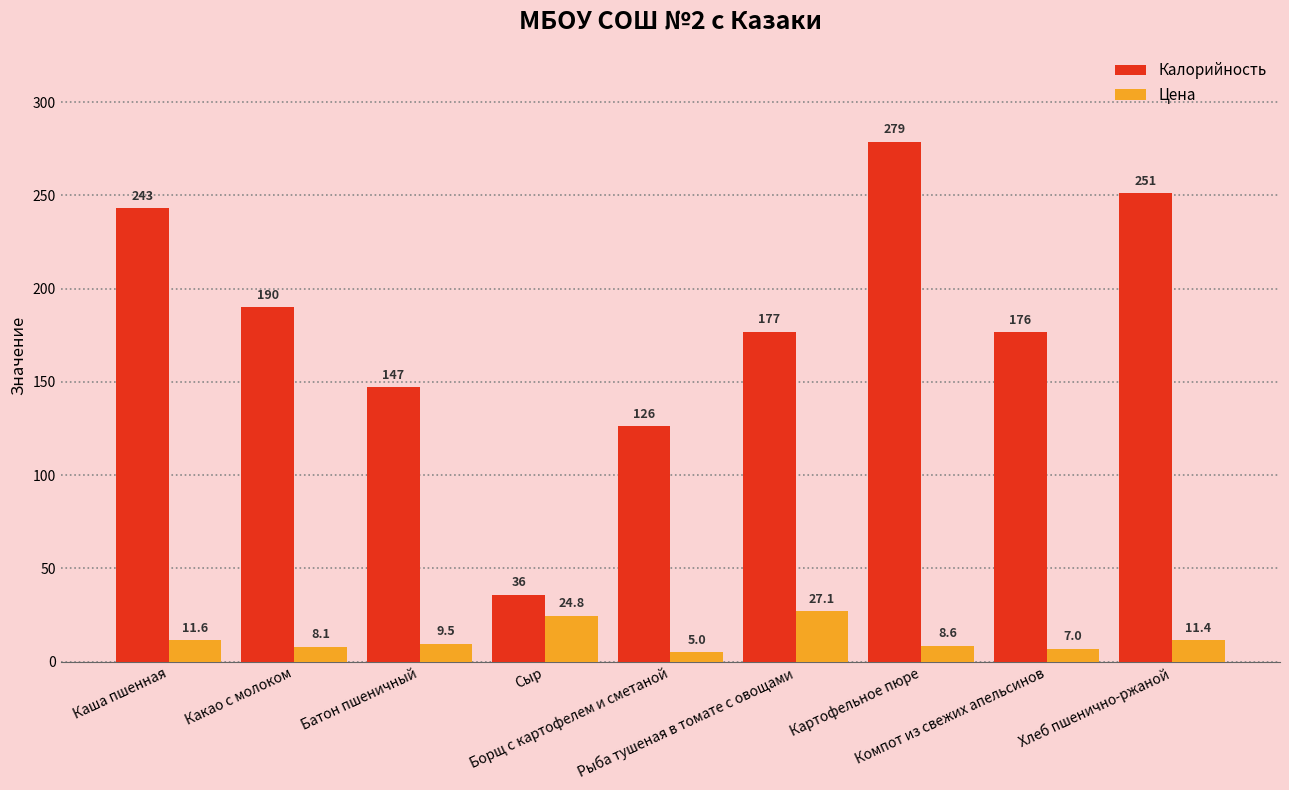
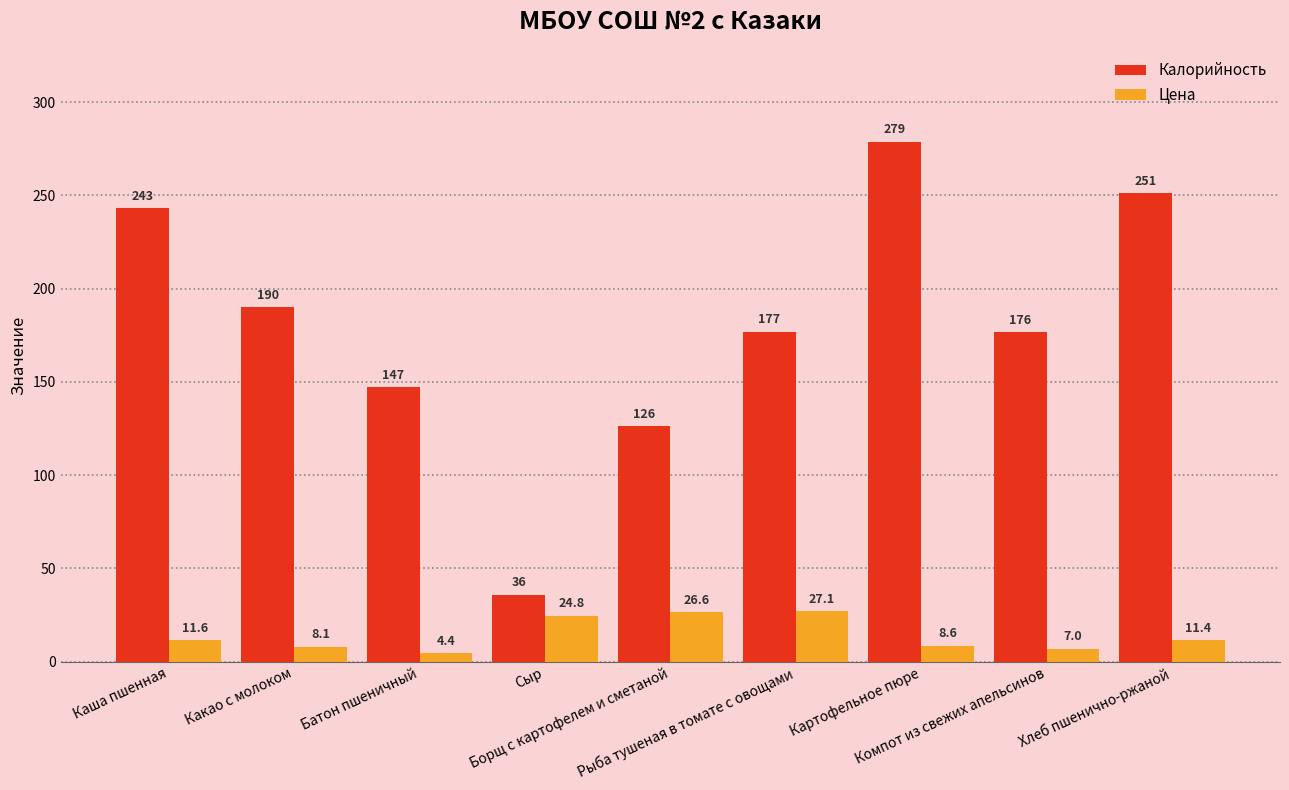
  {
    "Калорийность": {
      "Каша пшенная": 243,
      "Какао с молоком": 190,
      "Батон пшеничный": 147,
      "Сыр": 36,
      "Борщ с картофелем и сметаной": 126,
      "Рыба тушеная в томате с овощами": 177,
      "Картофельное пюре": 279,
      "Компот из свежих апельсинов": 176,
      "Хлеб пшенично-ржаной": 251
    },
    "Цена": {
      "Каша пшенная": 11.6,
      "Какао с молоком": 8.1,
-     "Батон пшеничный": 9.5,
+     "Батон пшеничный": 4.4,
      "Сыр": 24.8,
-     "Борщ с картофелем и сметаной": 5.0,
+     "Борщ с картофелем и сметаной": 26.6,
      "Рыба тушеная в томате с овощами": 27.1,
      "Картофельное пюре": 8.6,
      "Компот из свежих апельсинов": 7.0,
      "Хлеб пшенично-ржаной": 11.4
    }
  }
